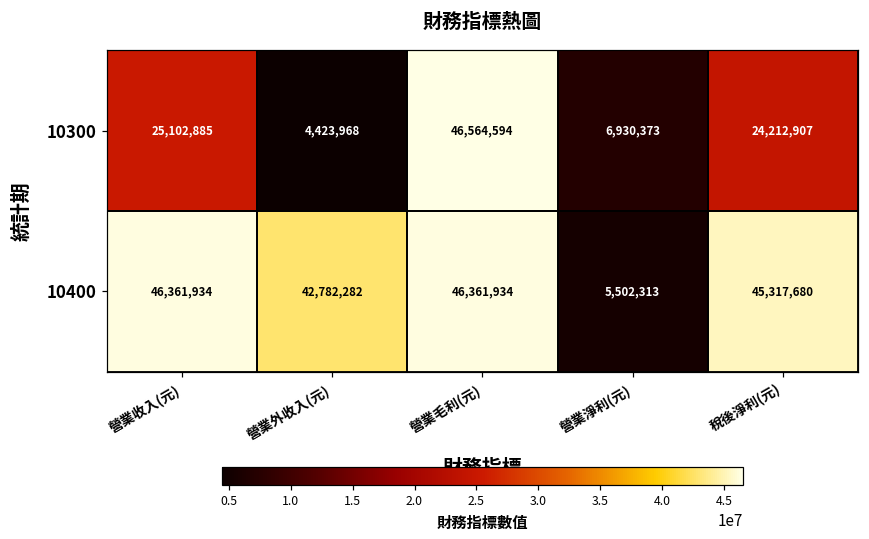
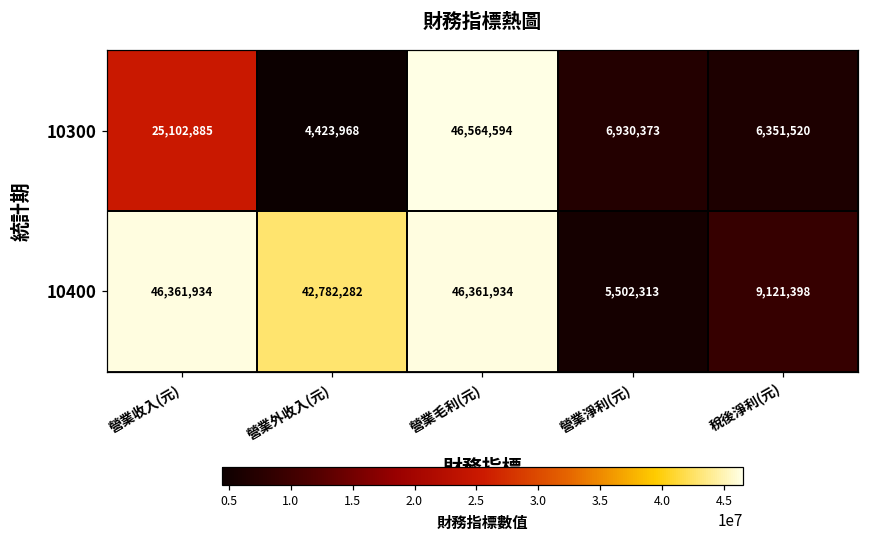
  {
    "10300": {
      "營業收入(元)": "25,102,885",
      "營業外收入(元)": "4,423,968",
      "營業毛利(元)": "46,564,594",
      "營業淨利(元)": "6,930,373",
-     "稅後淨利(元)": "24,212,907"
+     "稅後淨利(元)": "6,351,520"
    },
    "10400": {
      "營業收入(元)": "46,361,934",
      "營業外收入(元)": "42,782,282",
      "營業毛利(元)": "46,361,934",
      "營業淨利(元)": "5,502,313",
-     "稅後淨利(元)": "45,317,680"
+     "稅後淨利(元)": "9,121,398"
    }
  }
